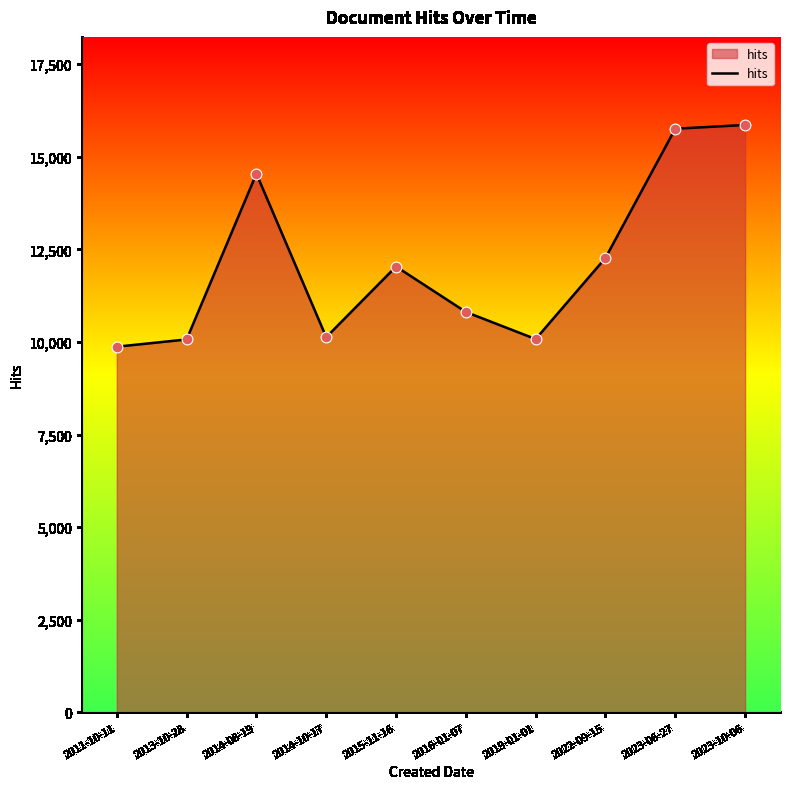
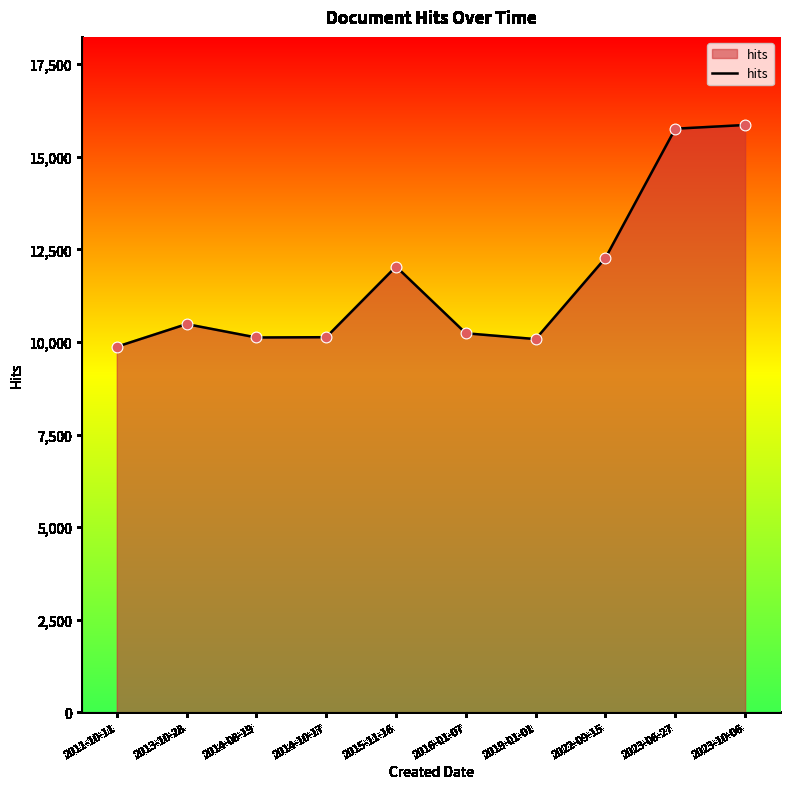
  {
    "2011-10-11": "9,900",
-   "2013-10-28": "10,100",
-   "2014-08-19": "14,500",
+   "2013-10-28": "10,500",
+   "2014-08-19": "10,100",
    "2014-10-17": "10,100",
    "2015-11-16": "12,000",
-   "2016-01-07": "10,800",
+   "2016-01-07": "10,200",
    "2019-01-01": "10,100",
    "2022-09-15": "12,300",
    "2023-06-27": "15,800",
    "2023-10-06": "15,900"
  }
